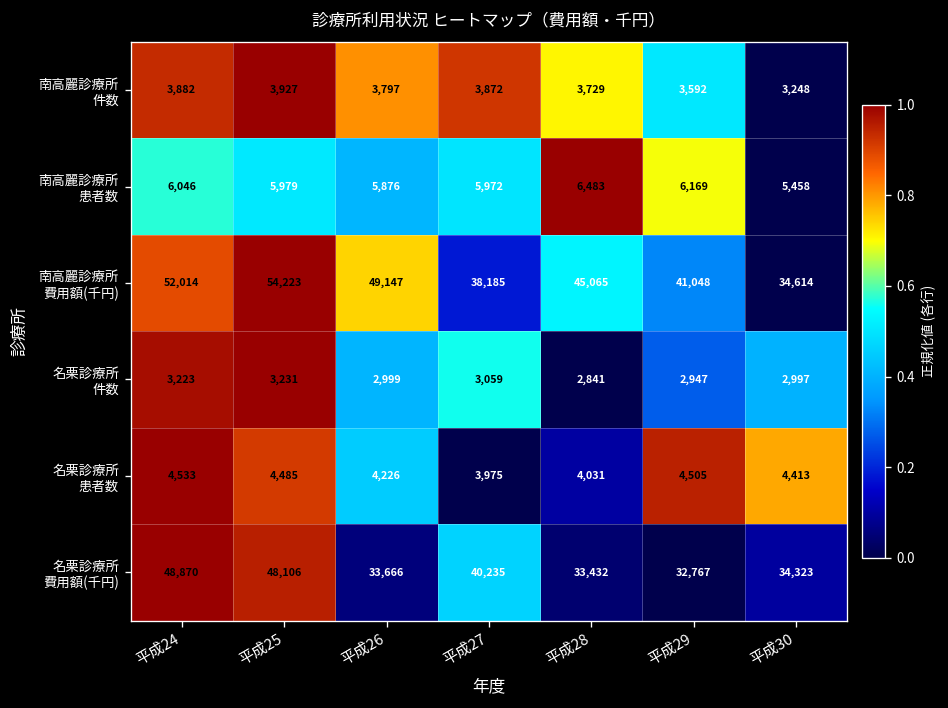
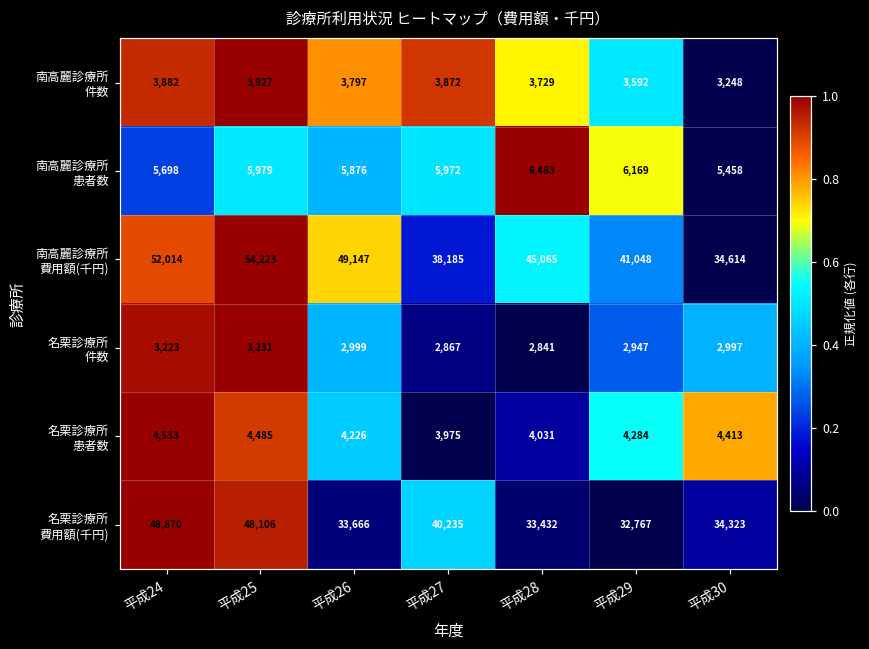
  {
    "南高麗診療所 件数": {
      "平成24": "3,882",
      "平成25": "3,927",
      "平成26": "3,797",
      "平成27": "3,872",
      "平成28": "3,729",
      "平成29": "3,592",
      "平成30": "3,248"
    },
    "南高麗診療所 患者数": {
-     "平成24": "6,046",
+     "平成24": "5,698",
      "平成25": "5,979",
      "平成26": "5,876",
      "平成27": "5,972",
      "平成28": "6,483",
      "平成29": "6,169",
      "平成30": "5,458"
    },
    "南高麗診療所 費用額(千円)": {
      "平成24": "52,014",
      "平成25": "54,223",
      "平成26": "49,147",
      "平成27": "38,185",
      "平成28": "45,065",
      "平成29": "41,048",
      "平成30": "34,614"
    },
    "名栗診療所 件数": {
      "平成24": "3,223",
      "平成25": "3,231",
      "平成26": "2,999",
-     "平成27": "3,059",
+     "平成27": "2,867",
      "平成28": "2,841",
      "平成29": "2,947",
      "平成30": "2,997"
    },
    "名栗診療所 患者数": {
      "平成24": "4,533",
      "平成25": "4,485",
      "平成26": "4,226",
      "平成27": "3,975",
      "平成28": "4,031",
-     "平成29": "4,505",
+     "平成29": "4,284",
      "平成30": "4,413"
    },
    "名栗診療所 費用額(千円)": {
      "平成24": "48,870",
      "平成25": "48,106",
      "平成26": "33,666",
      "平成27": "40,235",
      "平成28": "33,432",
      "平成29": "32,767",
      "平成30": "34,323"
    }
  }
